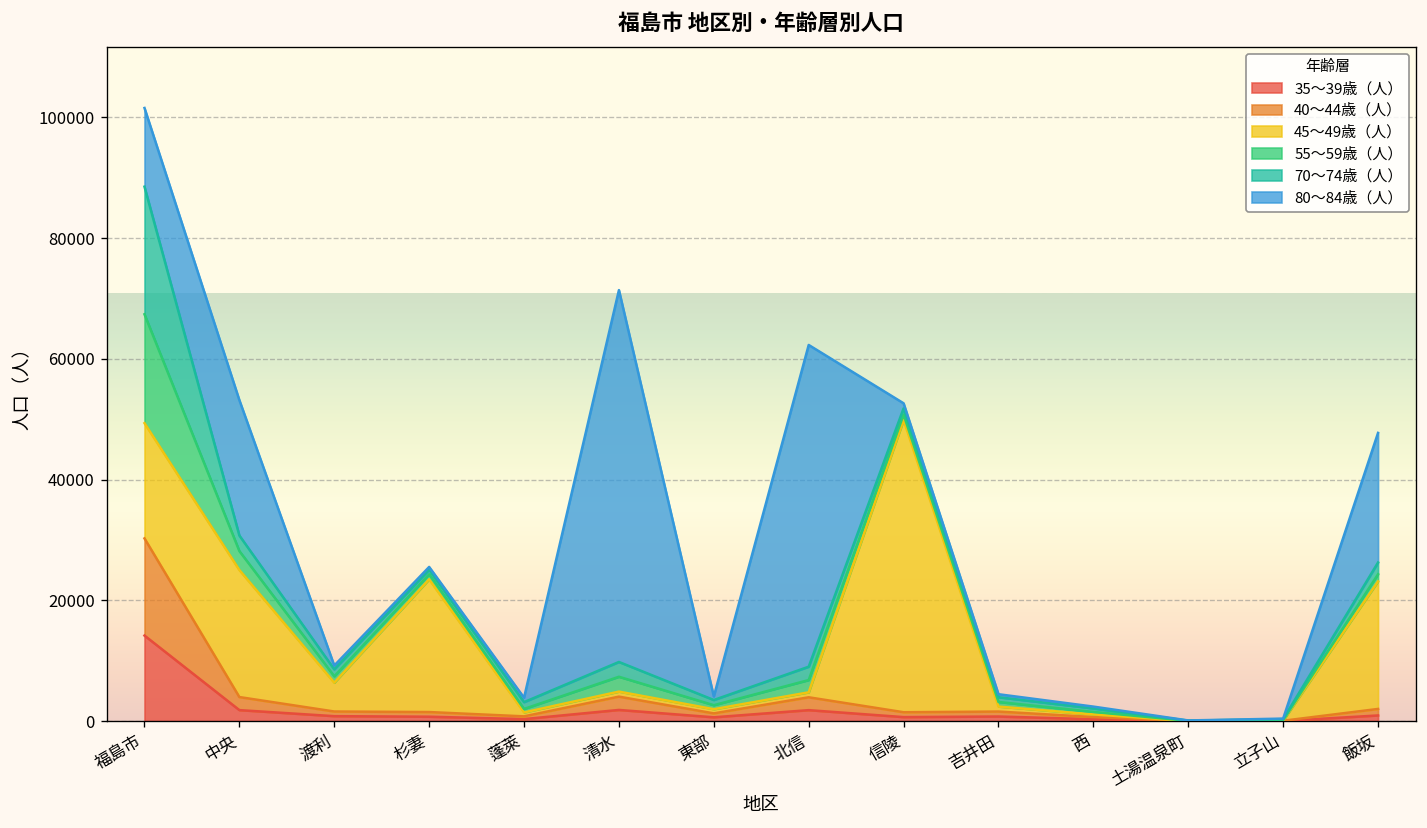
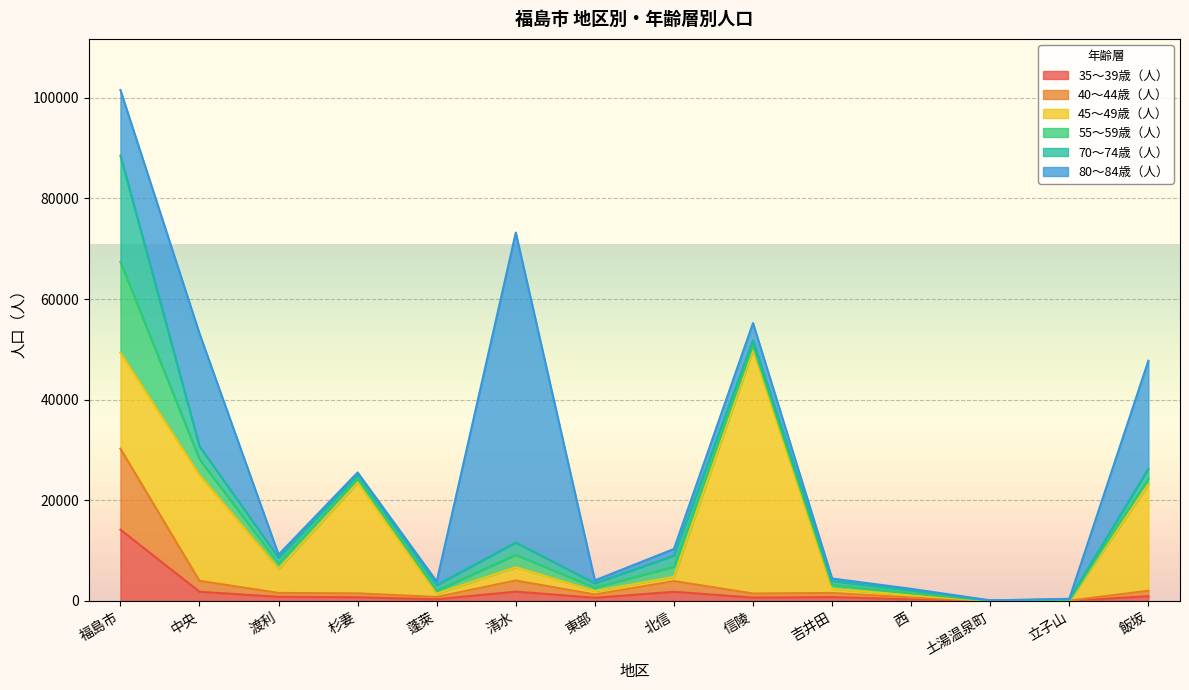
  {
    "45～49歳（人）": {
      "福島市": 19000,
      "中央": 21000,
      "渡利": 5000,
      "杉妻": 22000,
      "蓬萊": 1000,
-     "清水": 1000,
+     "清水": 3000,
      "東部": 1000,
      "北信": 1000,
      "信陵": 48000,
      "吉井田": 1000,
      "飯坂": 21000
    },
    "80～84歳（人）": {
      "福島市": 13000,
      "中央": 22000,
      "渡利": 1000,
      "蓬萊": 1000,
      "清水": 62000,
      "東部": 1000,
-     "北信": 53000,
-     "信陵": 1000,
+     "北信": 1000,
+     "信陵": 3000,
      "飯坂": 21000
    }
  }
